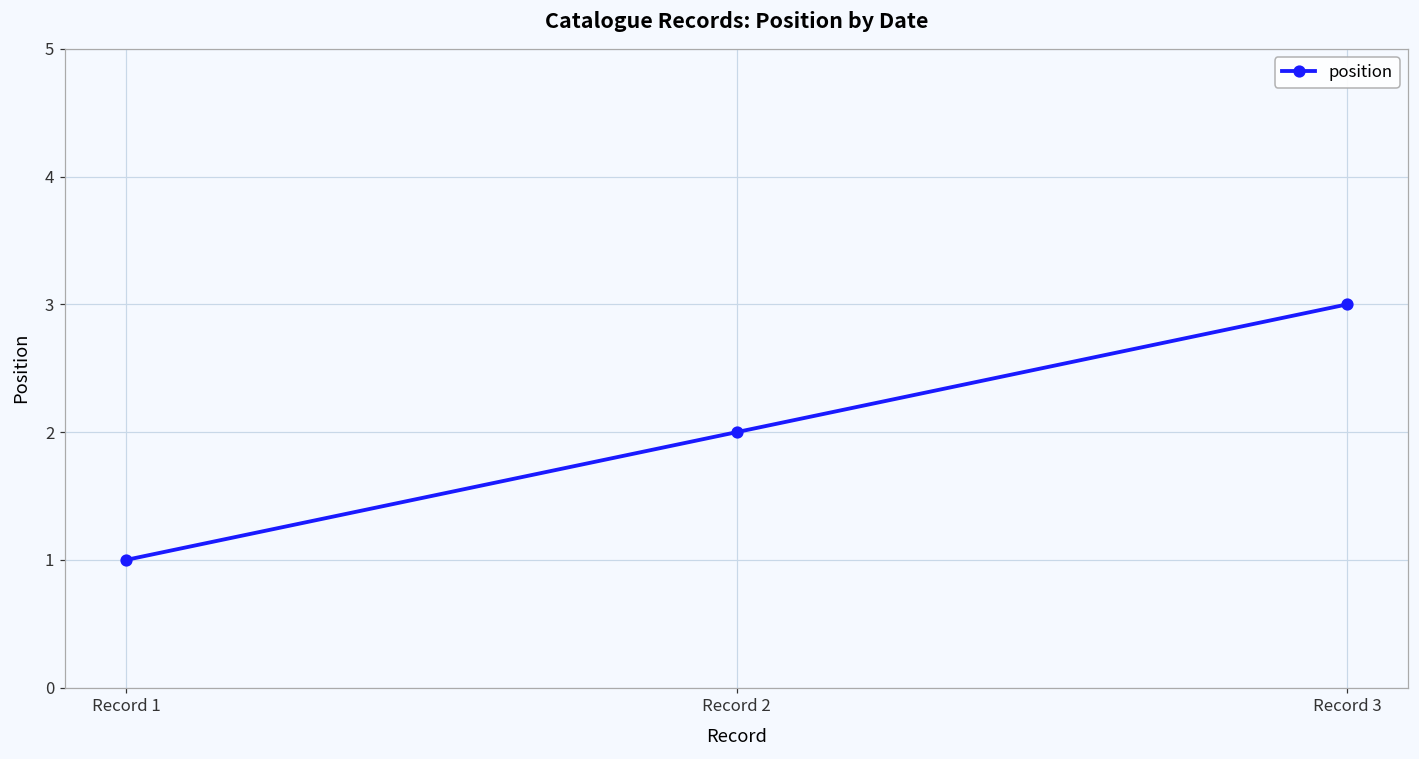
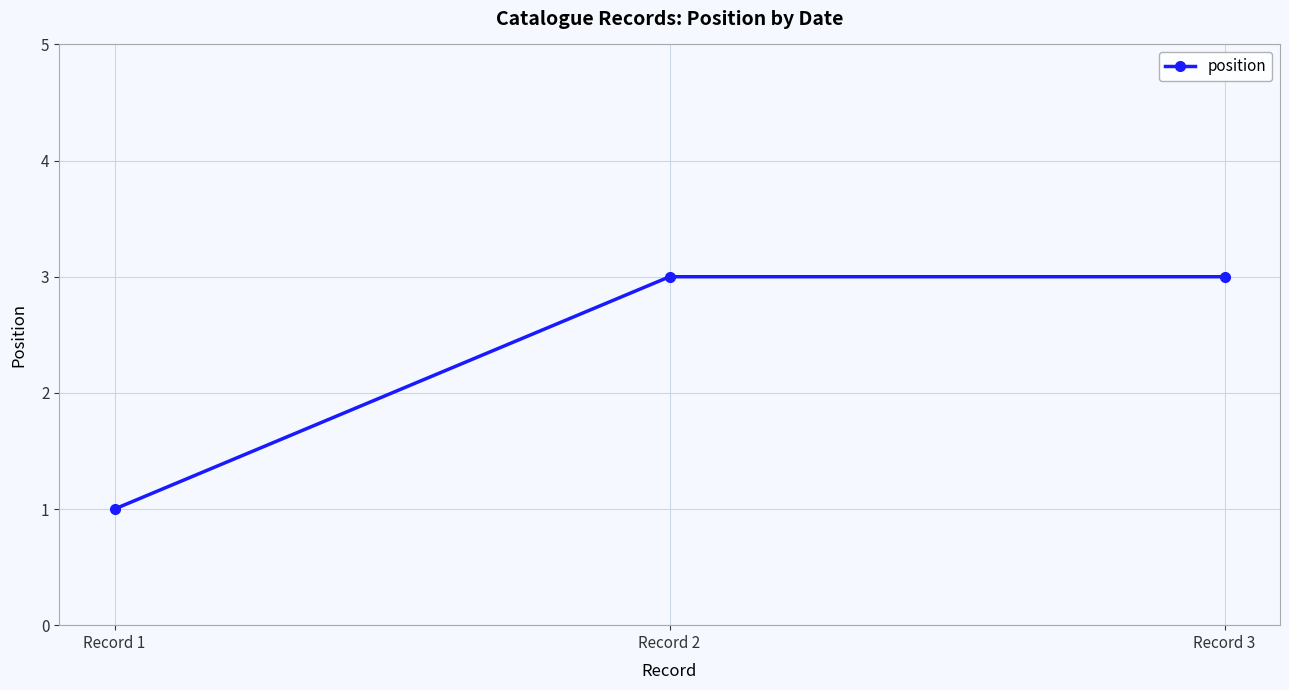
  {
    "Record 1": 1,
-   "Record 2": 2,
+   "Record 2": 3,
    "Record 3": 3
  }
